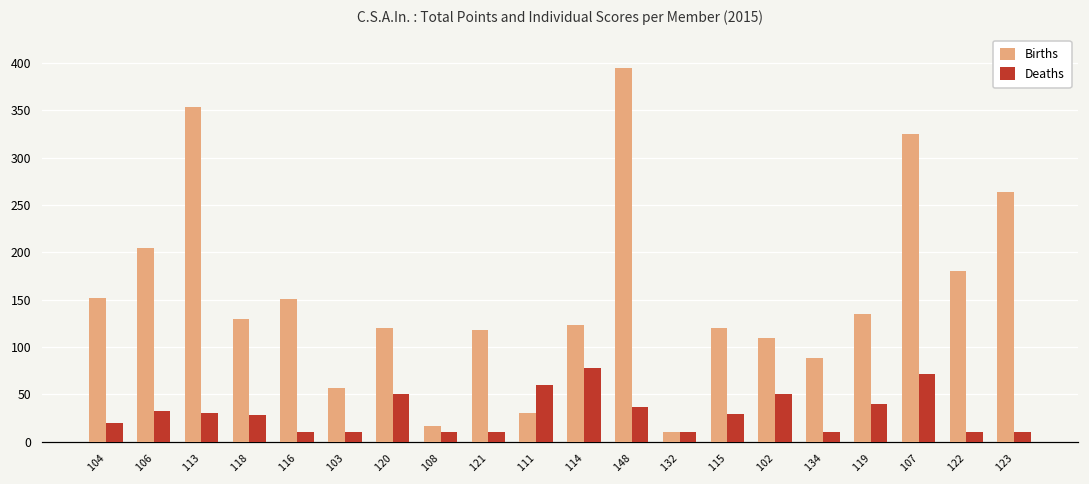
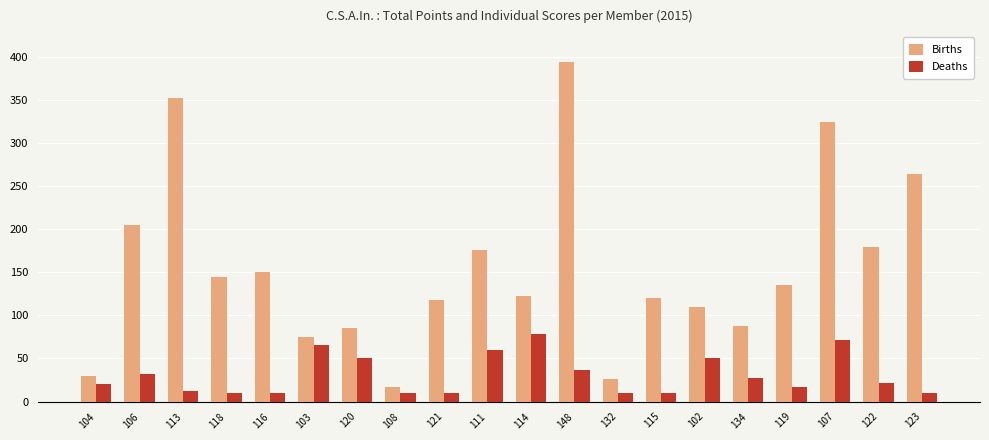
  {
    "Births": {
-     "104": 150,
+     "104": 30,
      "106": 210,
      "113": 350,
-     "118": 130,
+     "118": 150,
      "116": 150,
-     "103": 60,
-     "120": 120,
+     "103": 80,
+     "120": 90,
      "108": 20,
      "121": 120,
-     "111": 30,
+     "111": 180,
      "114": 120,
      "148": 400,
-     "132": 10,
+     "132": 30,
      "115": 120,
      "102": 110,
      "134": 90,
      "119": 140,
      "107": 330,
      "122": 180,
      "123": 260
    },
    "Deaths": {
      "104": 20,
      "106": 30,
-     "113": 30,
-     "118": 30,
+     "113": 10,
+     "118": 10,
      "116": 10,
-     "103": 10,
+     "103": 70,
      "120": 50,
      "108": 10,
      "121": 10,
      "111": 60,
      "114": 80,
      "148": 40,
      "132": 10,
-     "115": 30,
+     "115": 10,
      "102": 50,
-     "134": 10,
-     "119": 40,
+     "134": 30,
+     "119": 20,
      "107": 70,
-     "122": 10,
+     "122": 20,
      "123": 10
    }
  }
